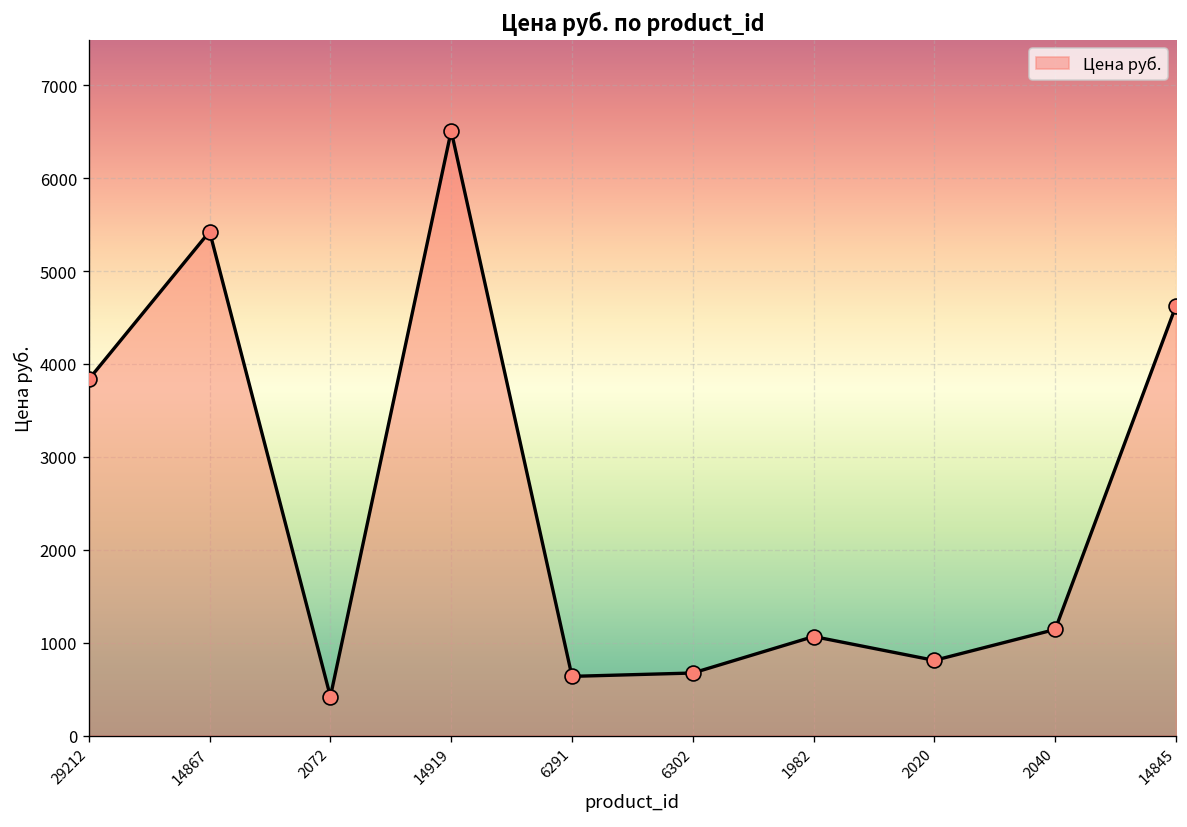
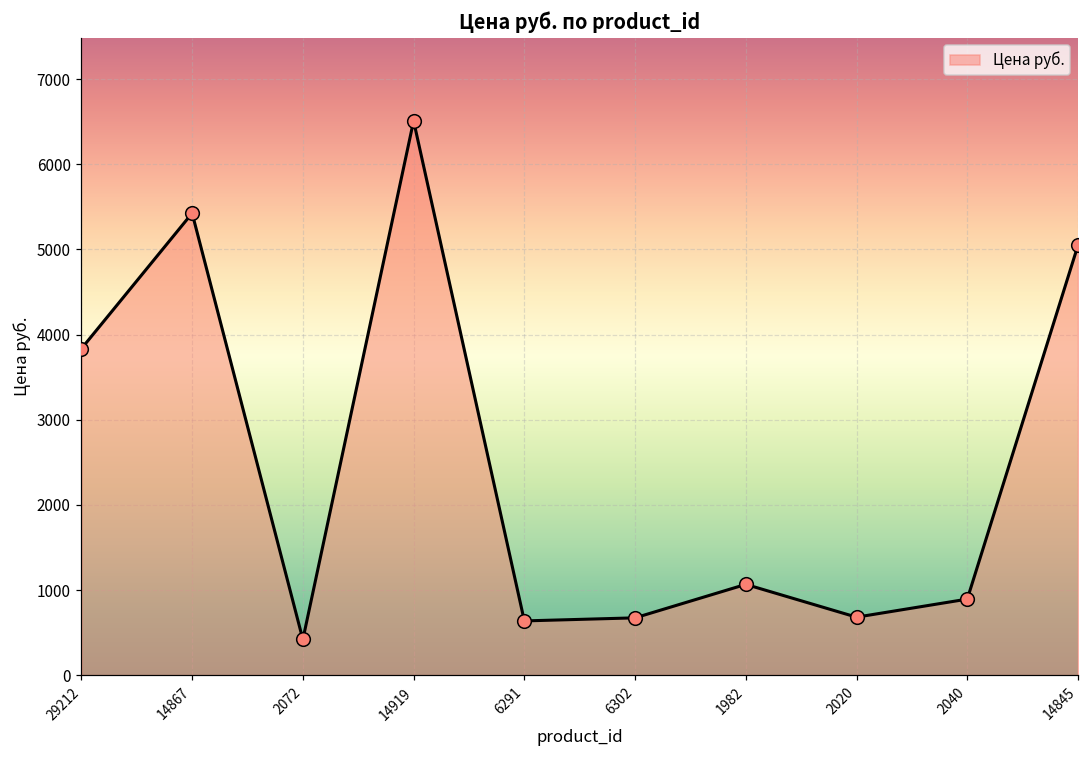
  {
    "29212": 3800,
    "14867": 5400,
    "2072": 400,
    "14919": 6500,
    "6291": 600,
    "6302": 700,
    "1982": 1100,
-   "2020": 800,
-   "2040": 1100,
-   "14845": 4600
+   "2020": 700,
+   "2040": 900,
+   "14845": 5000
  }
